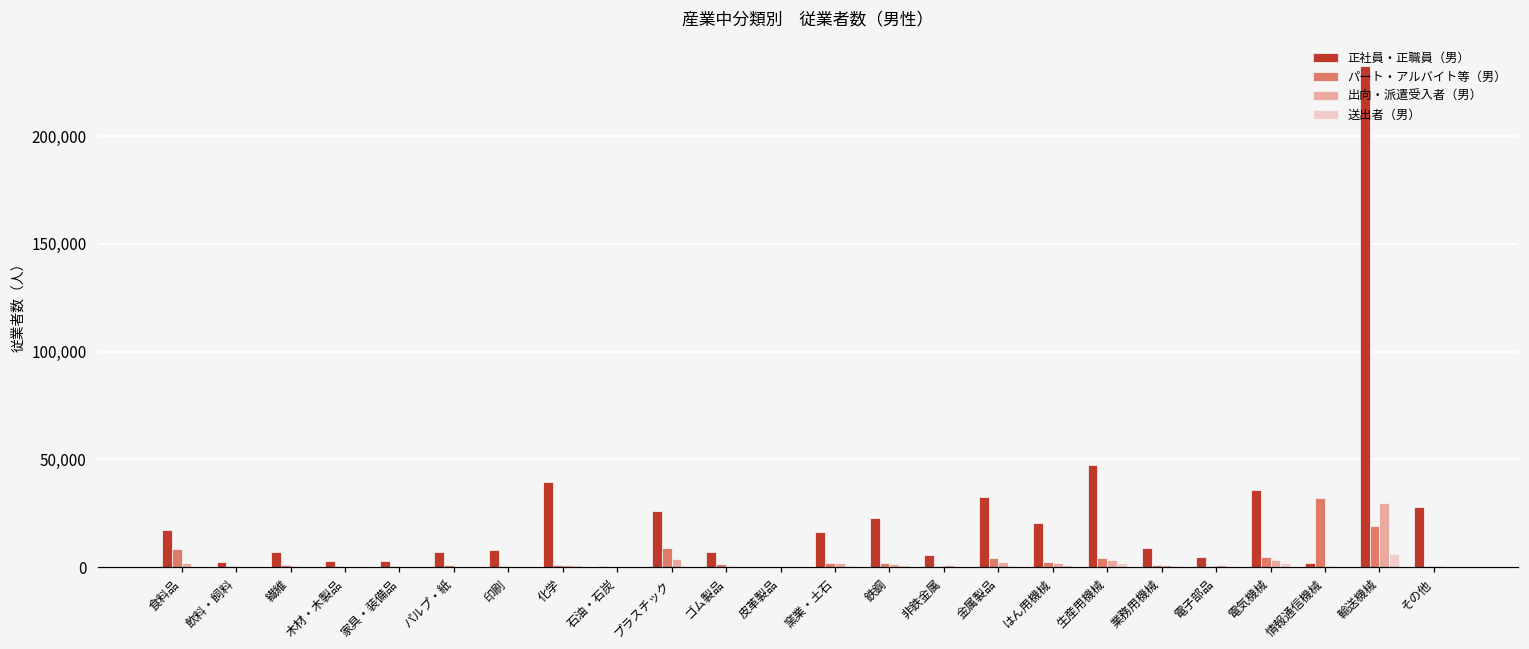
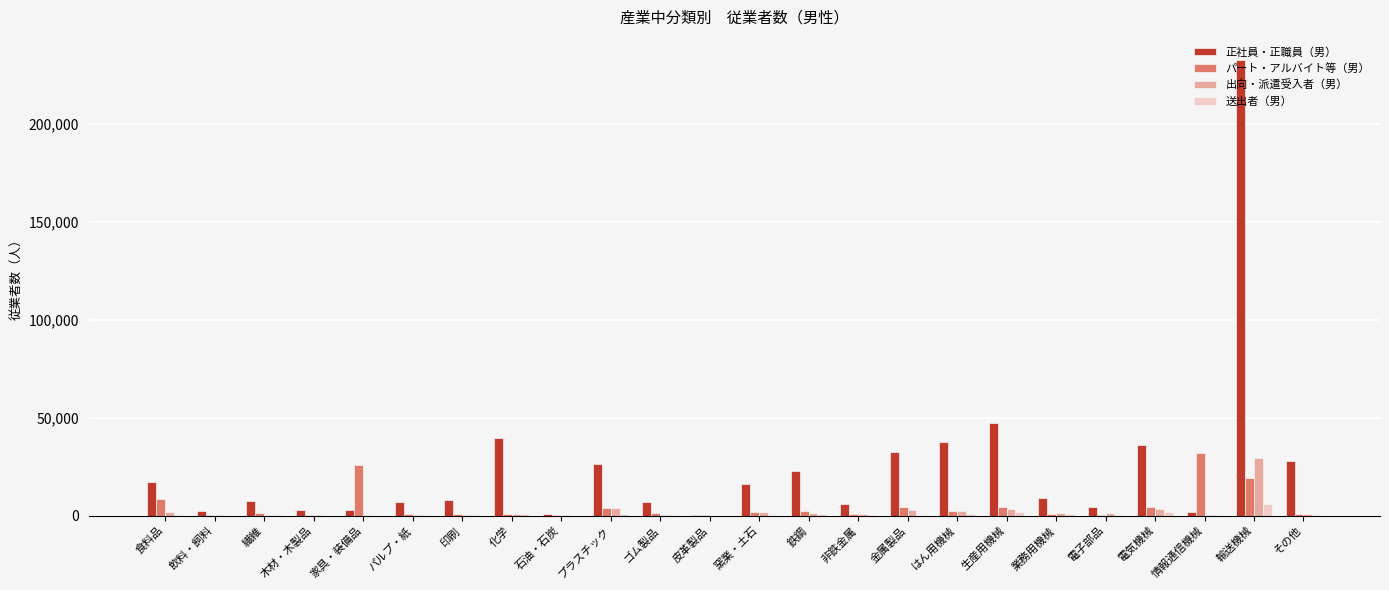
  {
    "正社員・正職員（男）": {
      "食料品": "17,000",
      "飲料・飼料": "2,000",
      "繊維": "7,000",
      "木材・木製品": "3,000",
      "家具・装備品": "3,000",
      "パルプ・紙": "7,000",
      "印刷": "8,000",
      "化学": "40,000",
      "プラスチック": "26,000",
      "ゴム製品": "7,000",
      "窯業・土石": "16,000",
      "鉄鋼": "23,000",
      "非鉄金属": "6,000",
      "金属製品": "32,000",
-     "はん用機械": "21,000",
+     "はん用機械": "38,000",
      "生産用機械": "47,000",
      "業務用機械": "9,000",
      "電子部品": "5,000",
      "電気機械": "36,000",
      "情報通信機械": "2,000",
      "輸送機械": "233,000",
      "その他": "28,000"
    },
    "パート・アルバイト等（男）": {
      "食料品": "8,000",
-     "家具・装備品": "1,000",
-     "プラスチック": "9,000",
+     "家具・装備品": "26,000",
+     "プラスチック": "4,000",
      "ゴム製品": "1,000",
      "窯業・土石": "2,000",
      "鉄鋼": "2,000",
      "金属製品": "4,000",
      "はん用機械": "2,000",
      "生産用機械": "4,000",
      "電気機械": "5,000",
      "情報通信機械": "32,000",
      "輸送機械": "19,000"
    }
  }
